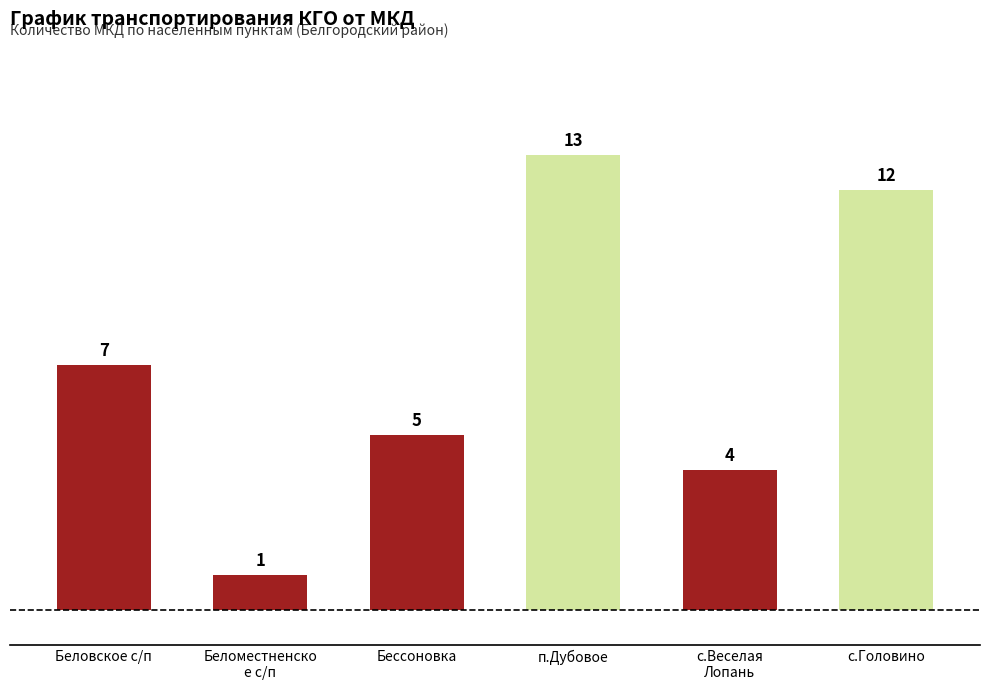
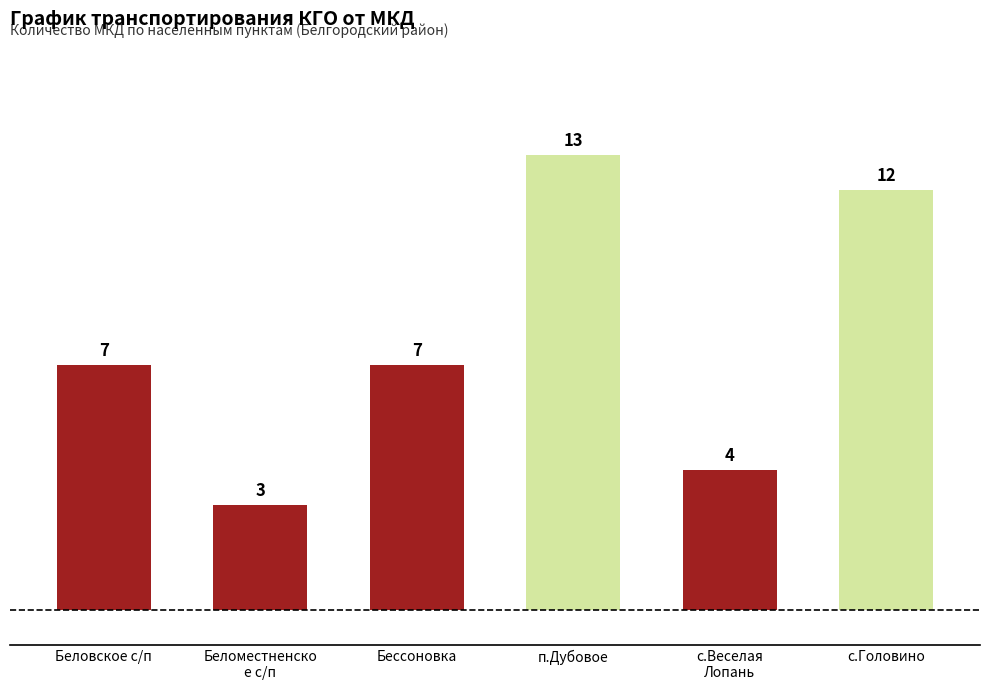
  {
    "Беловское с/п": 7,
-   "Беломестненско е с/п": 1,
-   "Бессоновка": 5,
+   "Беломестненско е с/п": 3,
+   "Бессоновка": 7,
    "п.Дубовое": 13,
    "с.Веселая Лопань": 4,
    "с.Головино": 12
  }
